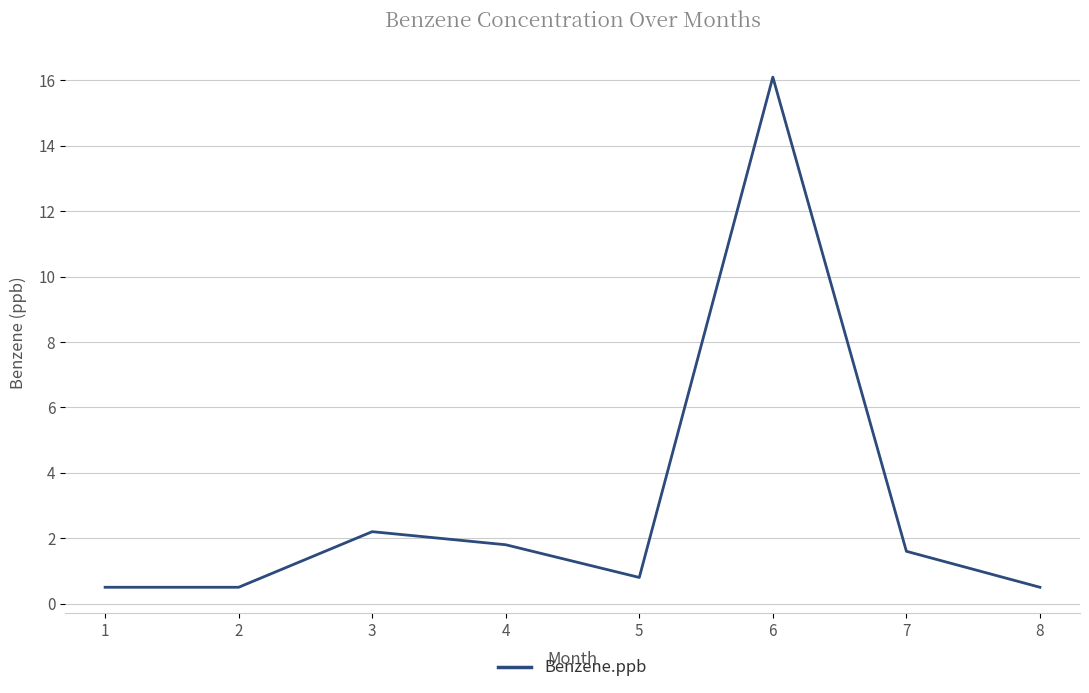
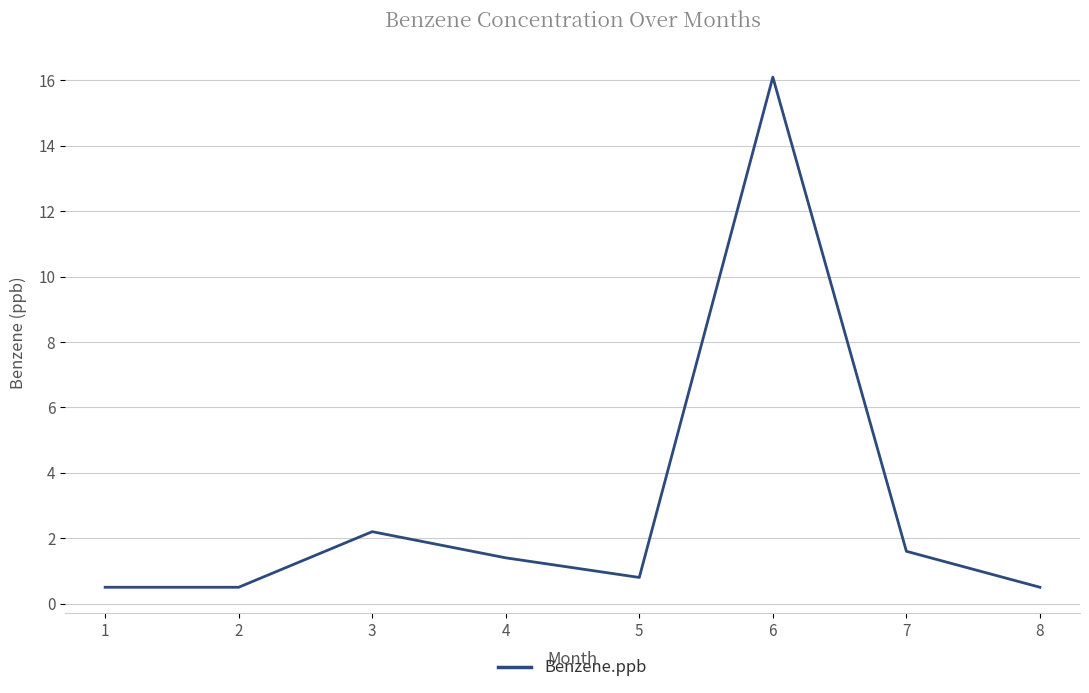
  {
    "1": 0.5,
    "2": 0.5,
    "3": 2.2,
-   "4": 1.8,
+   "4": 1.4,
    "5": 0.8,
    "6": 16.1,
    "7": 1.6,
    "8": 0.5
  }
